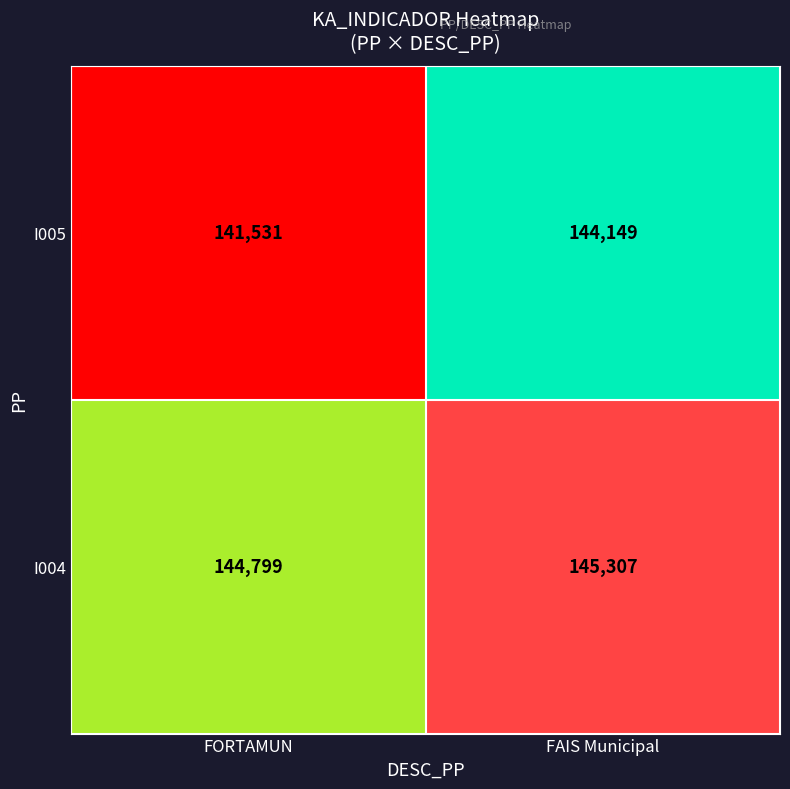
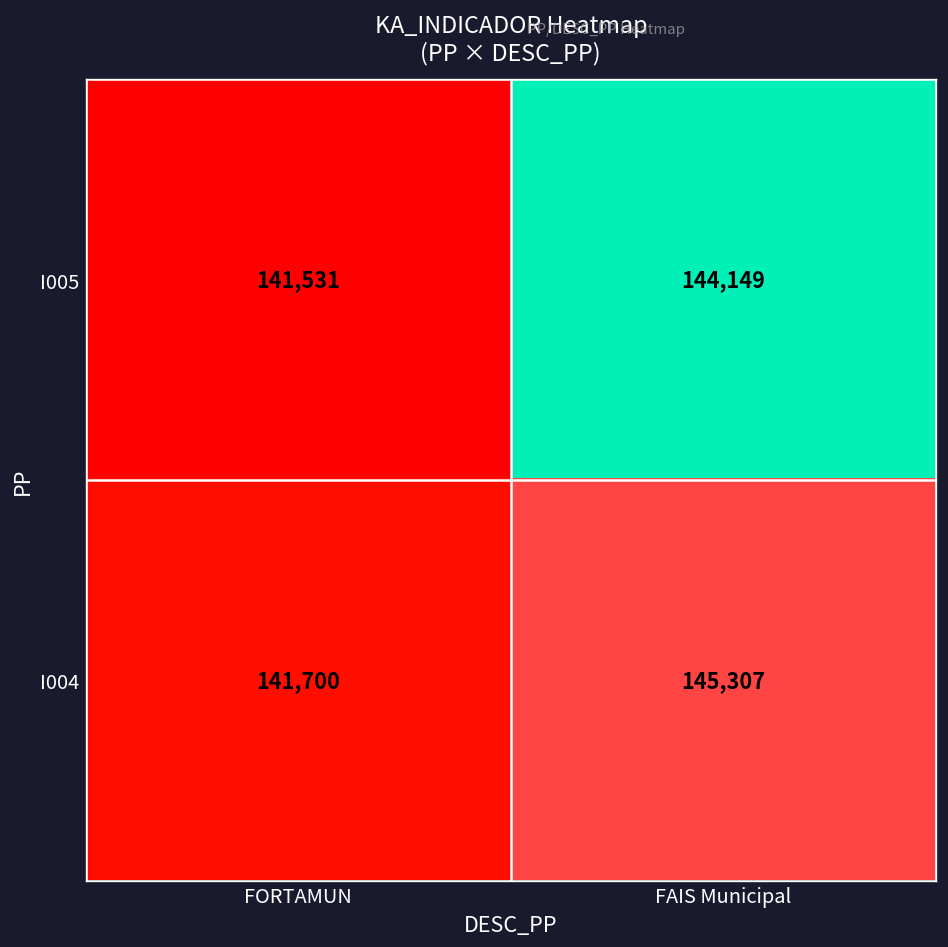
  {
    "I005": {
      "FORTAMUN": "141,531",
      "FAIS Municipal": "144,149"
    },
    "I004": {
-     "FORTAMUN": "144,799",
+     "FORTAMUN": "141,700",
      "FAIS Municipal": "145,307"
    }
  }
